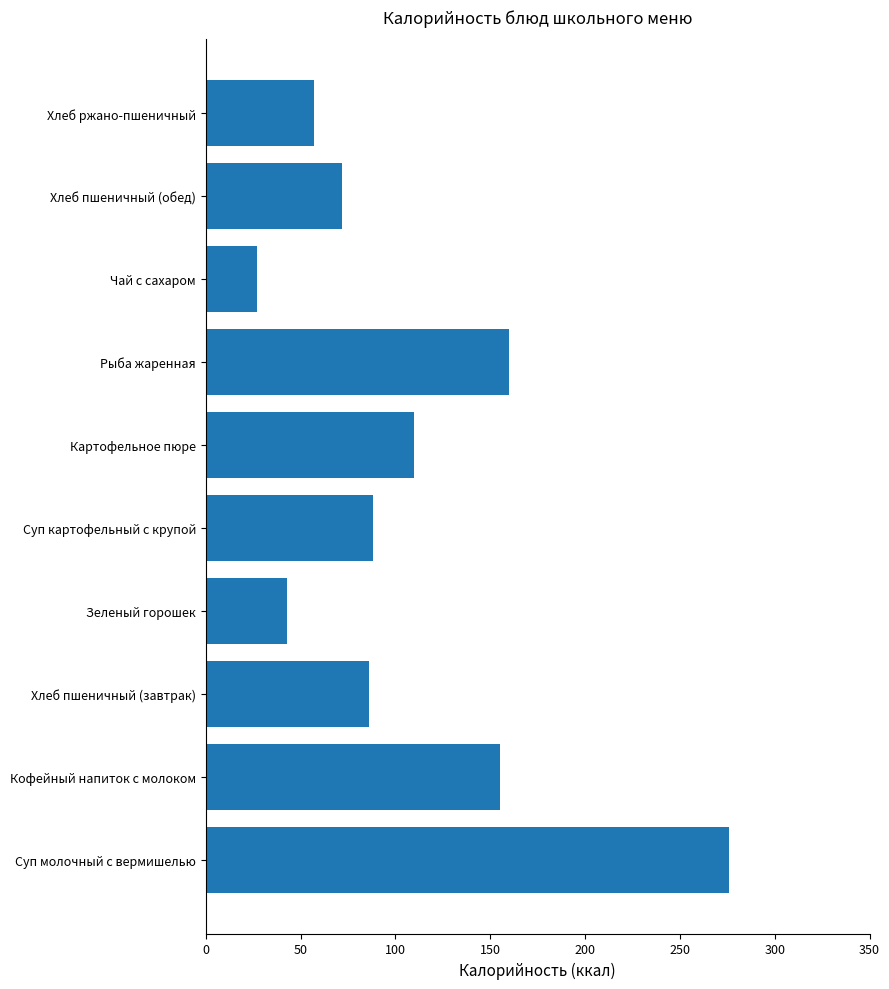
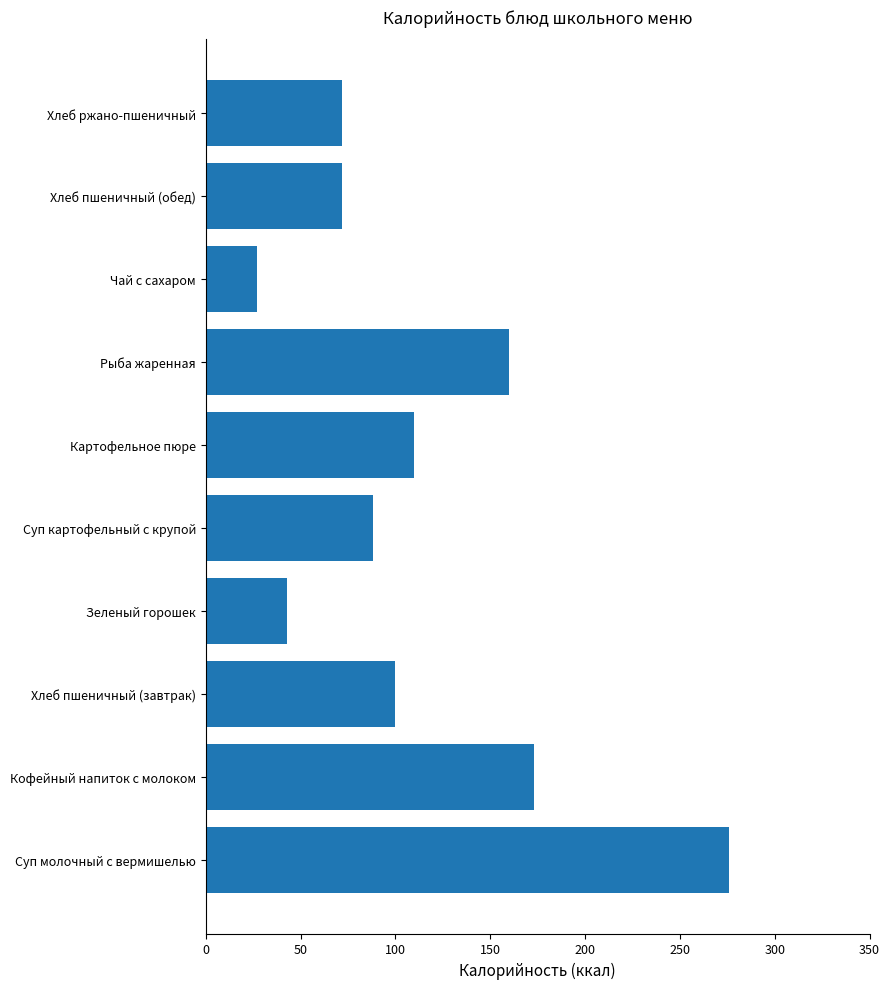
  {
-   "Хлеб ржано-пшеничный": 57,
+   "Хлеб ржано-пшеничный": 72,
    "Хлеб пшеничный (обед)": 72,
    "Чай с сахаром": 27,
    "Рыба жаренная": 160,
    "Картофельное пюре": 110,
    "Суп картофельный с крупой": 88,
    "Зеленый горошек": 43,
-   "Хлеб пшеничный (завтрак)": 86,
-   "Кофейный напиток с молоком": 155,
+   "Хлеб пшеничный (завтрак)": 100,
+   "Кофейный напиток с молоком": 173,
    "Суп молочный с вермишелью": 276
  }
